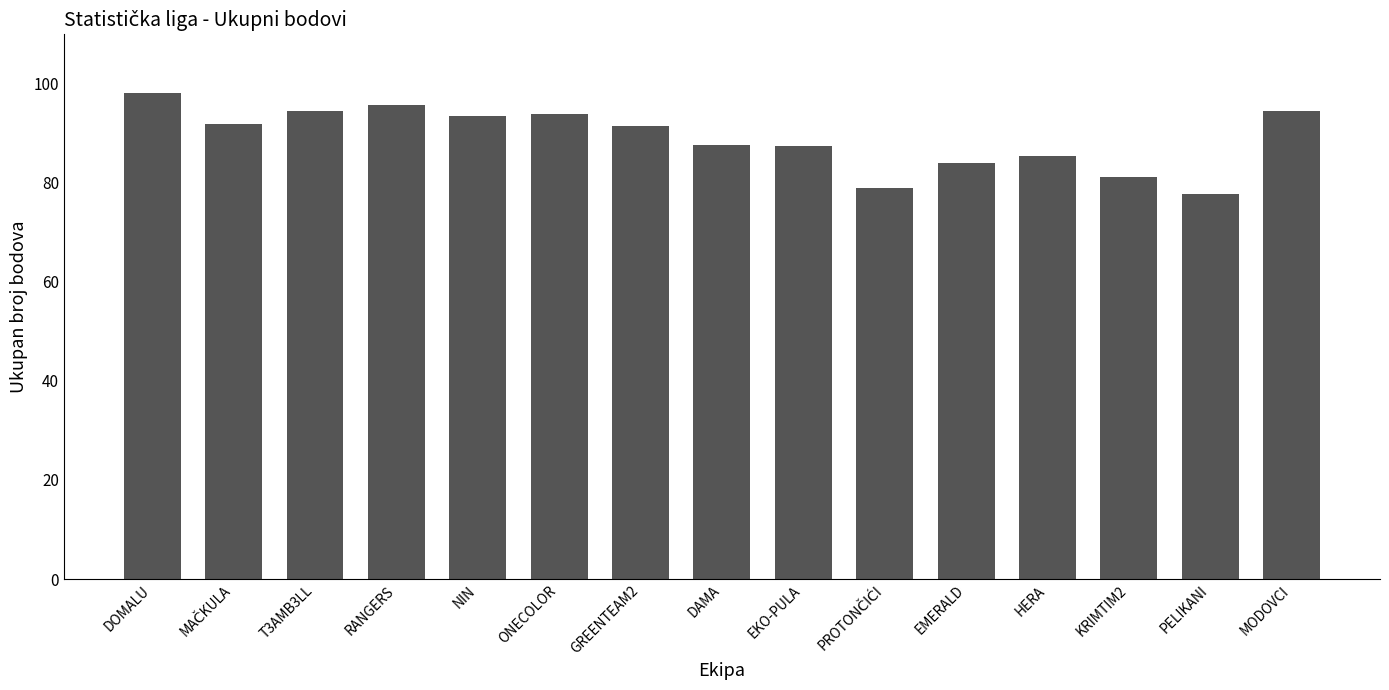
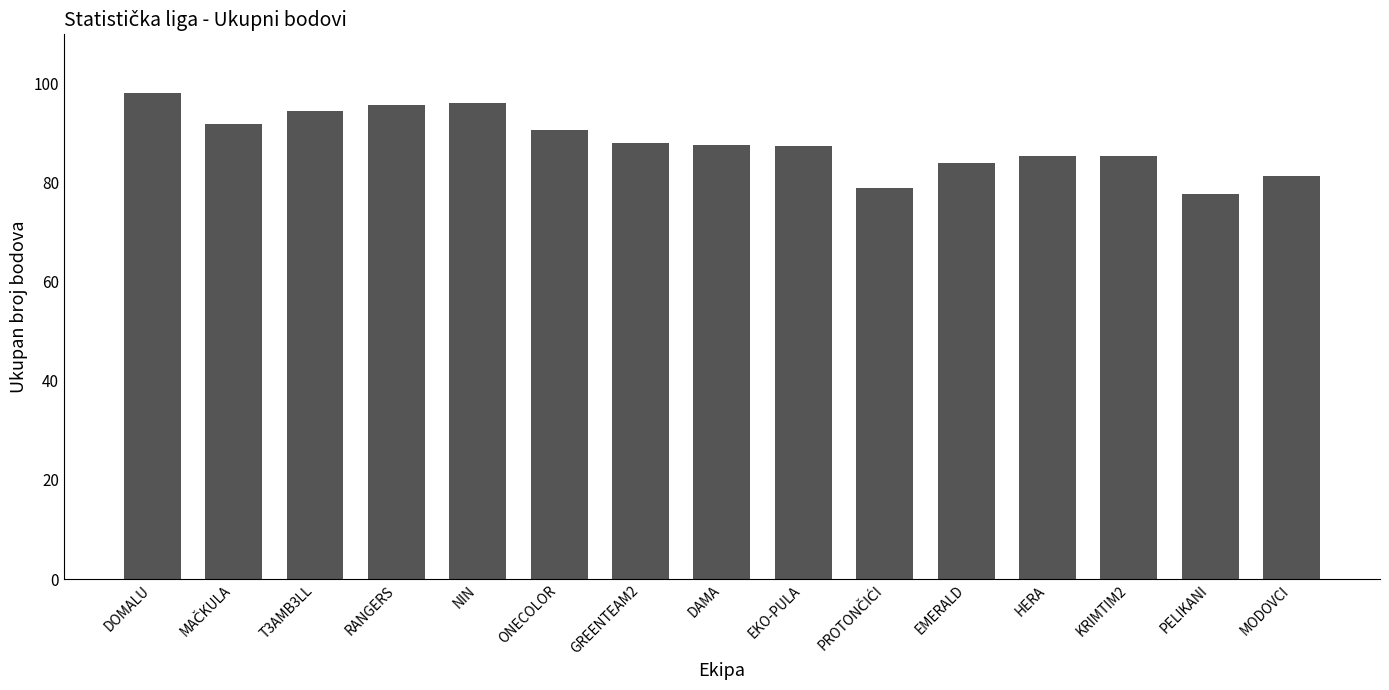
  {
    "DOMALU": 98,
    "MAČKULA": 92,
    "T3AMB3LL": 94,
    "RANGERS": 96,
-   "NIN": 93,
-   "ONECOLOR": 94,
-   "GREENTEAM2": 91,
+   "NIN": 96,
+   "ONECOLOR": 91,
+   "GREENTEAM2": 88,
    "DAMA": 88,
    "EKO-PULA": 87,
    "PROTONČIĆI": 79,
    "EMERALD": 84,
    "HERA": 85,
-   "KRIMTIM2": 81,
+   "KRIMTIM2": 85,
    "PELIKANI": 78,
-   "MODOVCI": 94
+   "MODOVCI": 81
  }
